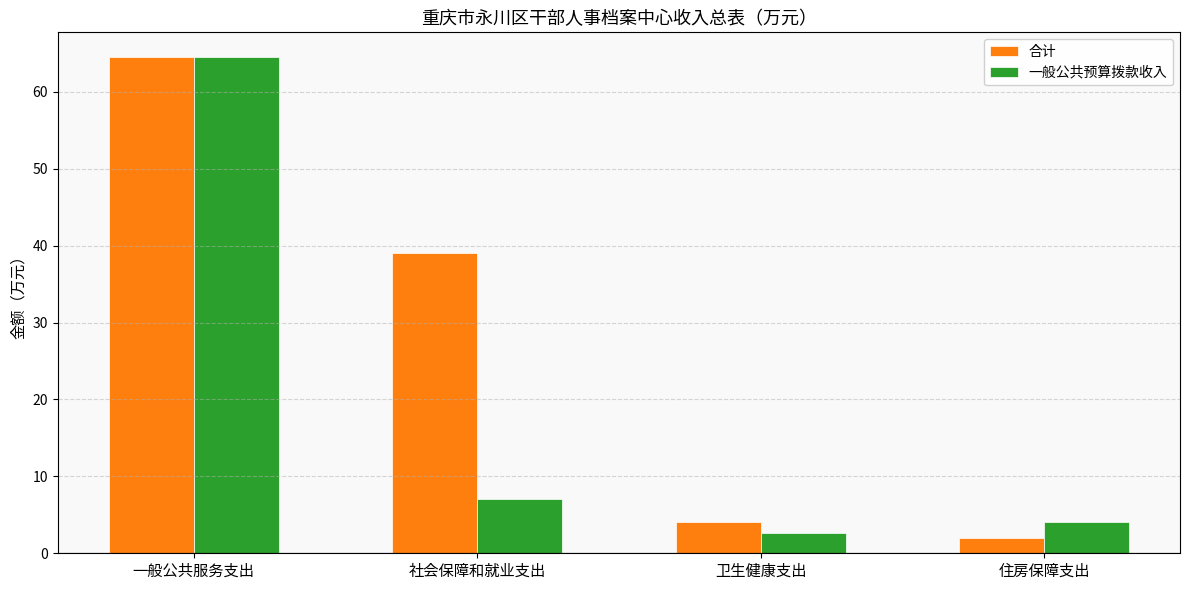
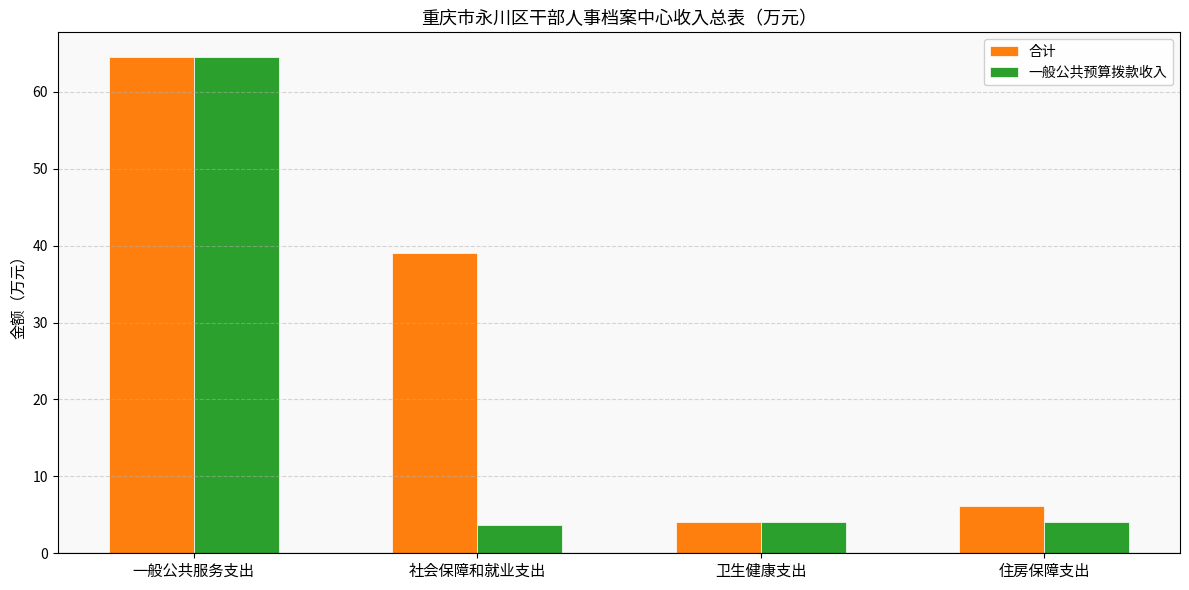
  {
    "合计": {
      "一般公共服务支出": 65,
      "社会保障和就业支出": 39,
      "卫生健康支出": 4,
-     "住房保障支出": 2
+     "住房保障支出": 6
    },
    "一般公共预算拨款收入": {
      "一般公共服务支出": 65,
-     "社会保障和就业支出": 7,
-     "卫生健康支出": 3,
+     "社会保障和就业支出": 4,
+     "卫生健康支出": 4,
      "住房保障支出": 4
    }
  }
